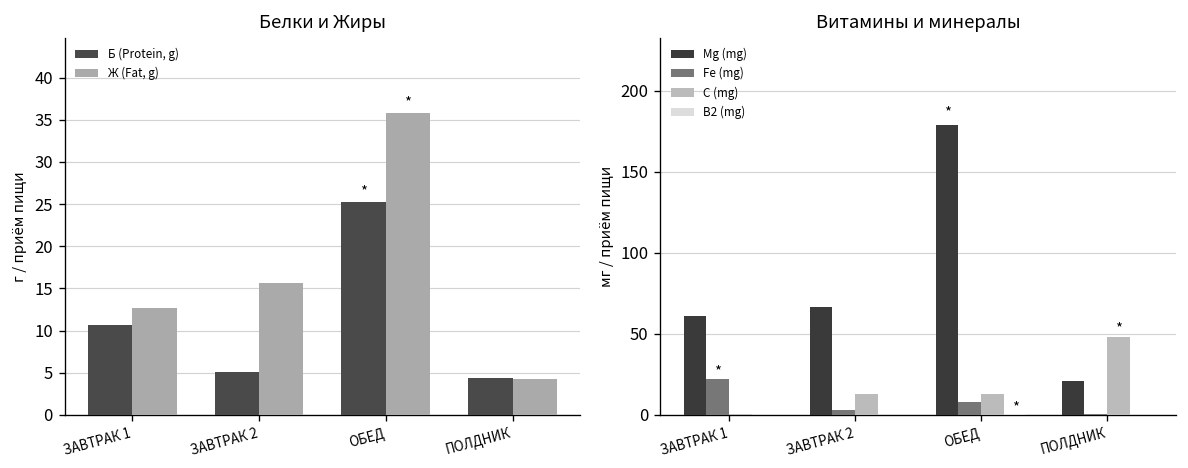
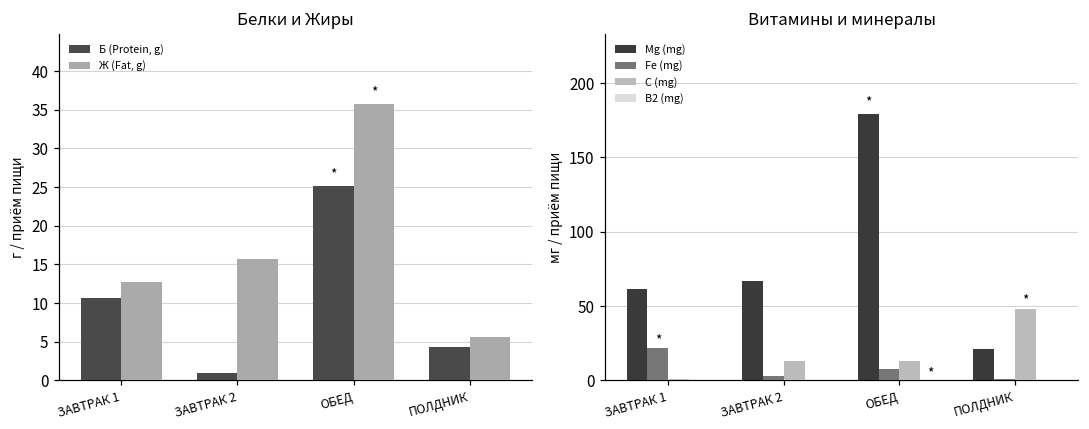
  {
    "Белки и Жиры": {
      "Б (Protein, g)": {
        "ЗАВТРАК 1": 11,
-       "ЗАВТРАК 2": 5,
+       "ЗАВТРАК 2": 1,
        "ОБЕД": 25,
        "ПОЛДНИК": 4
      },
      "Ж (Fat, g)": {
        "ЗАВТРАК 1": 13,
        "ЗАВТРАК 2": 16,
        "ОБЕД": 36,
-       "ПОЛДНИК": 4
+       "ПОЛДНИК": 6
      }
    },
    "Витамины и минералы": {
      "Mg (mg)": {
        "ЗАВТРАК 1": 61,
        "ЗАВТРАК 2": 67,
        "ОБЕД": 179,
        "ПОЛДНИК": 21
      },
      "Fe (mg)": {
        "ЗАВТРАК 1": 22,
        "ЗАВТРАК 2": 3,
        "ОБЕД": 8
      }
    }
  }
